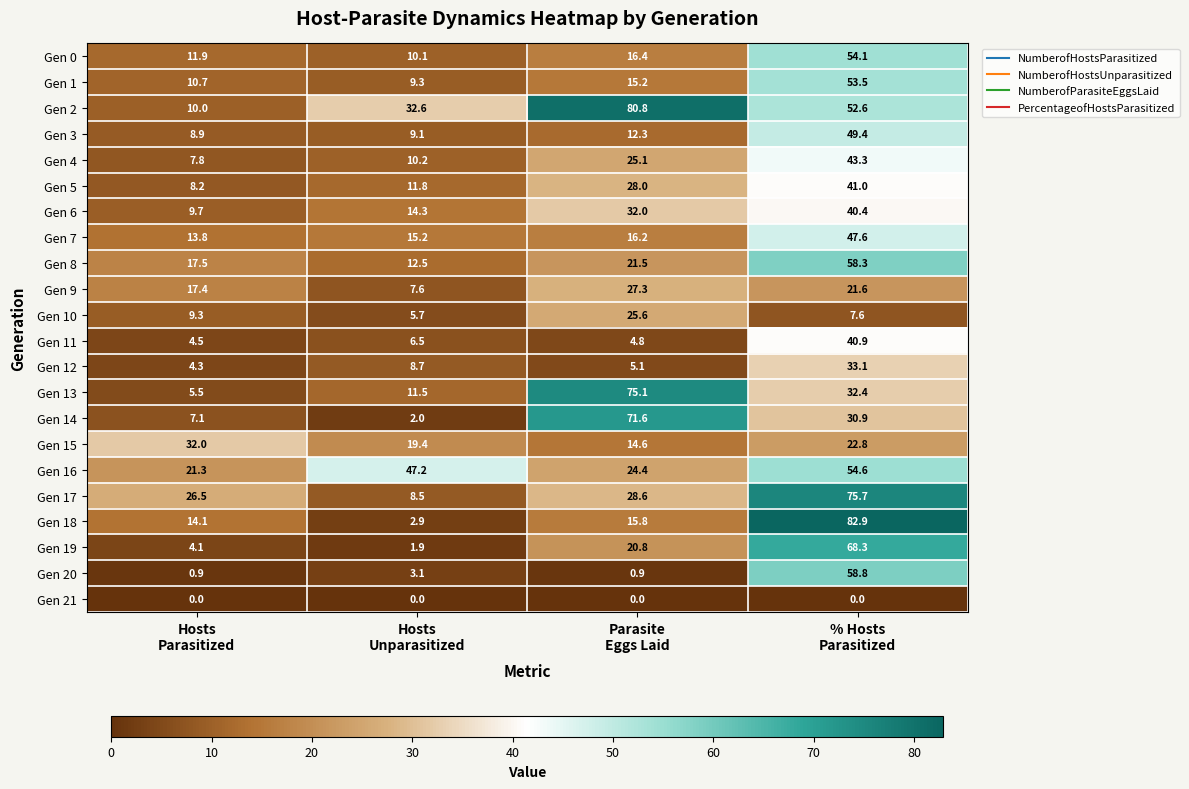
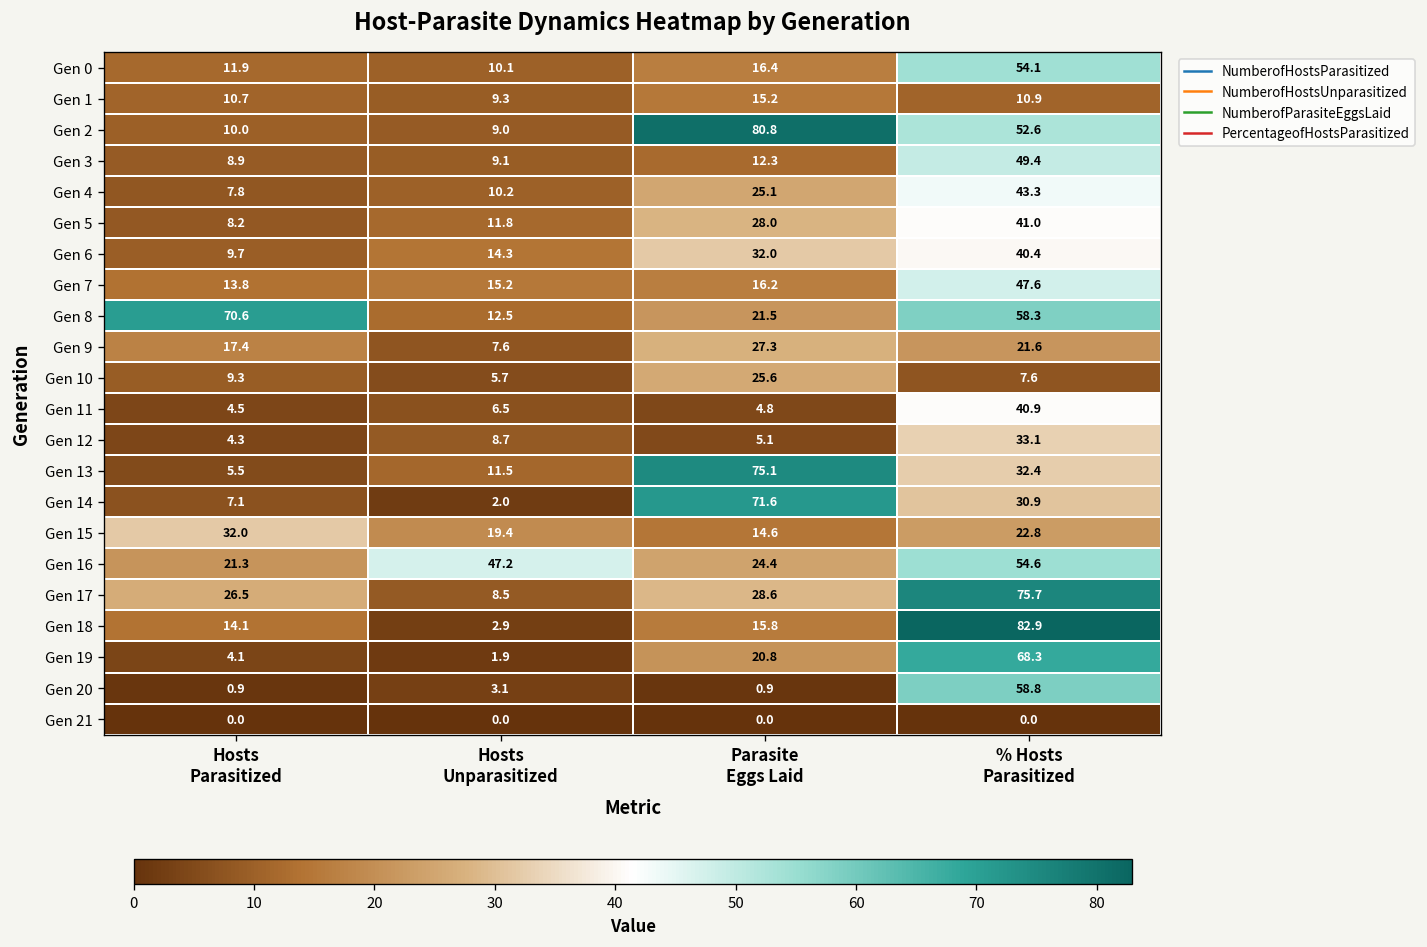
  {
    "Gen 0": {
      "Hosts Parasitized": 11.9,
      "Hosts Unparasitized": 10.1,
      "Parasite Eggs Laid": 16.4,
      "% Hosts Parasitized": 54.1
    },
    "Gen 1": {
      "Hosts Parasitized": 10.7,
      "Hosts Unparasitized": 9.3,
      "Parasite Eggs Laid": 15.2,
-     "% Hosts Parasitized": 53.5
+     "% Hosts Parasitized": 10.9
    },
    "Gen 2": {
      "Hosts Parasitized": 10.0,
-     "Hosts Unparasitized": 32.6,
+     "Hosts Unparasitized": 9.0,
      "Parasite Eggs Laid": 80.8,
      "% Hosts Parasitized": 52.6
    },
    "Gen 3": {
      "Hosts Parasitized": 8.9,
      "Hosts Unparasitized": 9.1,
      "Parasite Eggs Laid": 12.3,
      "% Hosts Parasitized": 49.4
    },
    "Gen 4": {
      "Hosts Parasitized": 7.8,
      "Hosts Unparasitized": 10.2,
      "Parasite Eggs Laid": 25.1,
      "% Hosts Parasitized": 43.3
    },
    "Gen 5": {
      "Hosts Parasitized": 8.2,
      "Hosts Unparasitized": 11.8,
      "Parasite Eggs Laid": 28.0,
      "% Hosts Parasitized": 41.0
    },
    "Gen 6": {
      "Hosts Parasitized": 9.7,
      "Hosts Unparasitized": 14.3,
      "Parasite Eggs Laid": 32.0,
      "% Hosts Parasitized": 40.4
    },
    "Gen 7": {
      "Hosts Parasitized": 13.8,
      "Hosts Unparasitized": 15.2,
      "Parasite Eggs Laid": 16.2,
      "% Hosts Parasitized": 47.6
    },
    "Gen 8": {
-     "Hosts Parasitized": 17.5,
+     "Hosts Parasitized": 70.6,
      "Hosts Unparasitized": 12.5,
      "Parasite Eggs Laid": 21.5,
      "% Hosts Parasitized": 58.3
    },
    "Gen 9": {
      "Hosts Parasitized": 17.4,
      "Hosts Unparasitized": 7.6,
      "Parasite Eggs Laid": 27.3,
      "% Hosts Parasitized": 21.6
    },
    "Gen 10": {
      "Hosts Parasitized": 9.3,
      "Hosts Unparasitized": 5.7,
      "Parasite Eggs Laid": 25.6,
      "% Hosts Parasitized": 7.6
    },
    "Gen 11": {
      "Hosts Parasitized": 4.5,
      "Hosts Unparasitized": 6.5,
      "Parasite Eggs Laid": 4.8,
      "% Hosts Parasitized": 40.9
    },
    "Gen 12": {
      "Hosts Parasitized": 4.3,
      "Hosts Unparasitized": 8.7,
      "Parasite Eggs Laid": 5.1,
      "% Hosts Parasitized": 33.1
    },
    "Gen 13": {
      "Hosts Parasitized": 5.5,
      "Hosts Unparasitized": 11.5,
      "Parasite Eggs Laid": 75.1,
      "% Hosts Parasitized": 32.4
    },
    "Gen 14": {
      "Hosts Parasitized": 7.1,
      "Hosts Unparasitized": 2.0,
      "Parasite Eggs Laid": 71.6,
      "% Hosts Parasitized": 30.9
    },
    "Gen 15": {
      "Hosts Parasitized": 32.0,
      "Hosts Unparasitized": 19.4,
      "Parasite Eggs Laid": 14.6,
      "% Hosts Parasitized": 22.8
    },
    "Gen 16": {
      "Hosts Parasitized": 21.3,
      "Hosts Unparasitized": 47.2,
      "Parasite Eggs Laid": 24.4,
      "% Hosts Parasitized": 54.6
    },
    "Gen 17": {
      "Hosts Parasitized": 26.5,
      "Hosts Unparasitized": 8.5,
      "Parasite Eggs Laid": 28.6,
      "% Hosts Parasitized": 75.7
    },
    "Gen 18": {
      "Hosts Parasitized": 14.1,
      "Hosts Unparasitized": 2.9,
      "Parasite Eggs Laid": 15.8,
      "% Hosts Parasitized": 82.9
    },
    "Gen 19": {
      "Hosts Parasitized": 4.1,
      "Hosts Unparasitized": 1.9,
      "Parasite Eggs Laid": 20.8,
      "% Hosts Parasitized": 68.3
    },
    "Gen 20": {
      "Hosts Parasitized": 0.9,
      "Hosts Unparasitized": 3.1,
      "Parasite Eggs Laid": 0.9,
      "% Hosts Parasitized": 58.8
    },
    "Gen 21": {
      "Hosts Parasitized": 0.0,
      "Hosts Unparasitized": 0.0,
      "Parasite Eggs Laid": 0.0,
      "% Hosts Parasitized": 0.0
    }
  }
